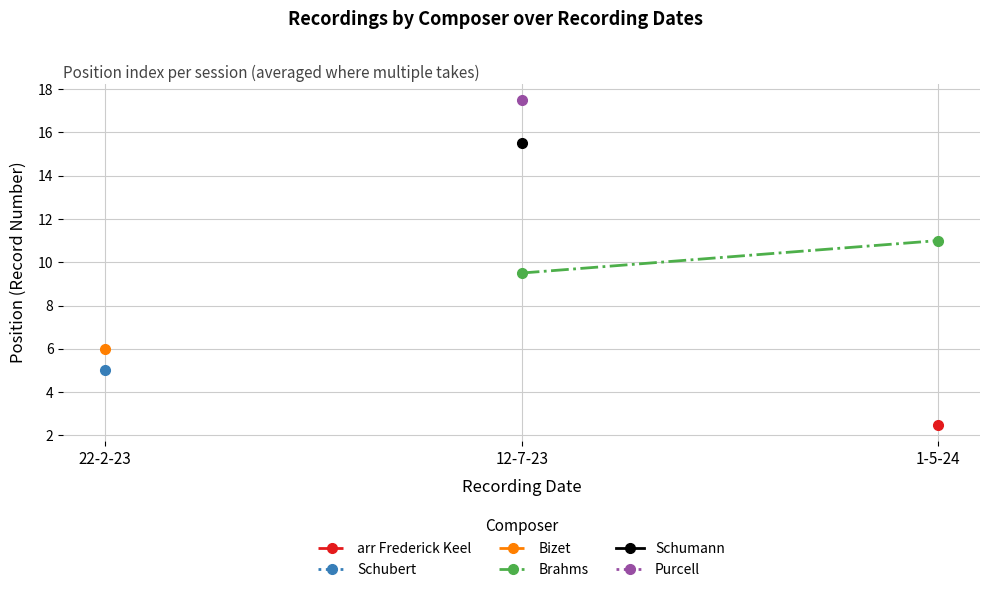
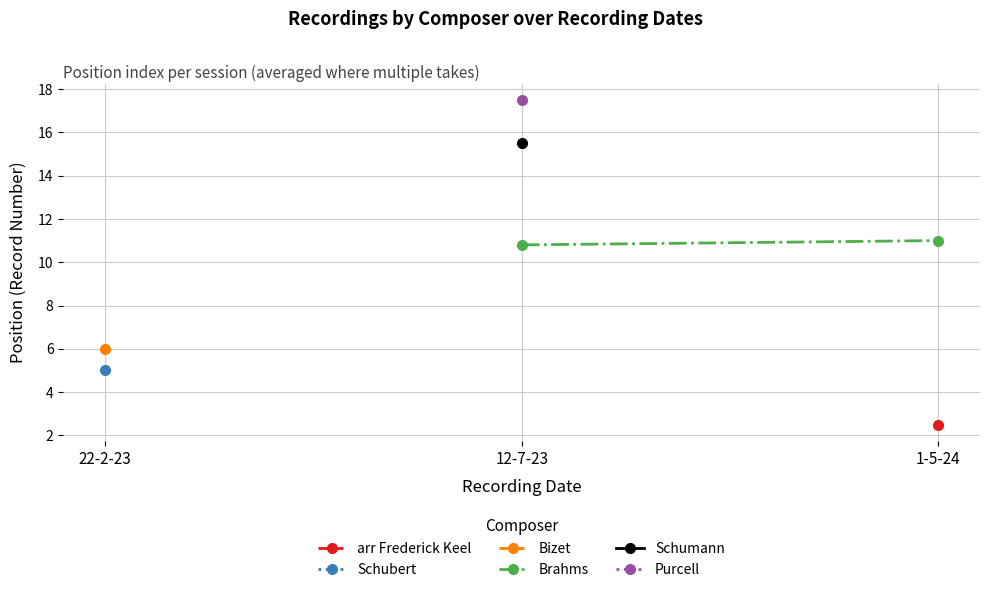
  {
    "arr Frederick Keel": {
      "1-5-24": 2.5
    },
    "Schubert": {
      "22-2-23": 5.0
    },
    "Bizet": {
      "22-2-23": 6.0
    },
    "Brahms": {
-     "12-7-23": 9.5,
+     "12-7-23": 10.8,
      "1-5-24": 11.0
    },
    "Schumann": {
      "12-7-23": 15.5
    },
    "Purcell": {
      "12-7-23": 17.5
    }
  }
